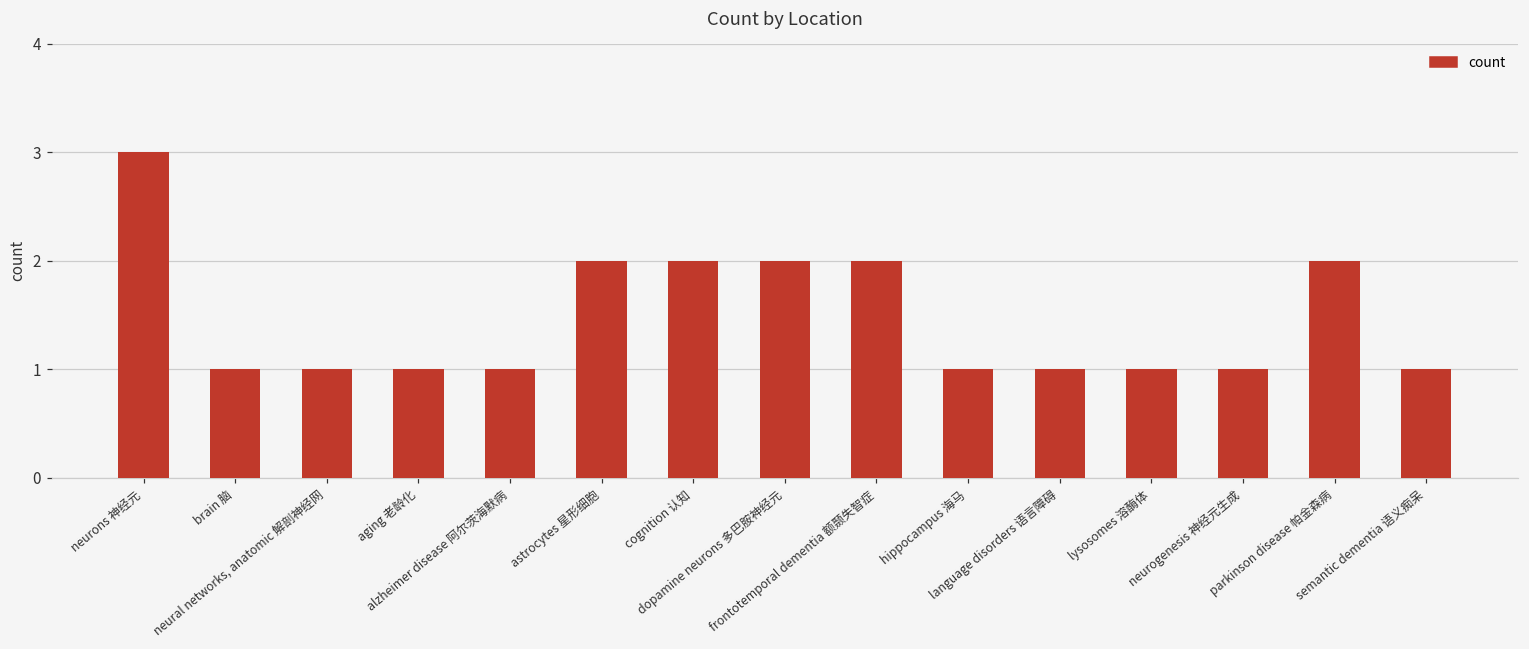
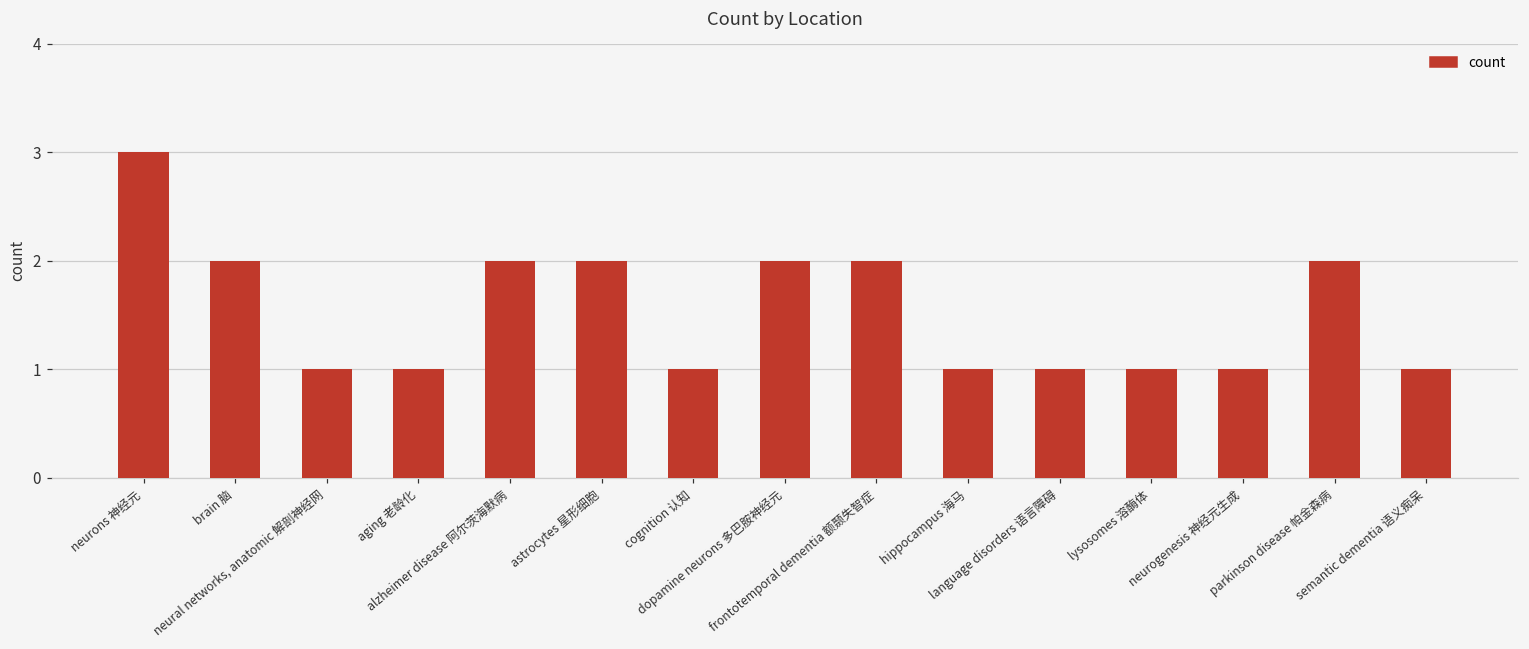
  {
    "neurons 神经元": 3,
-   "brain 脑": 1,
+   "brain 脑": 2,
    "neural networks, anatomic 解剖神经网": 1,
    "aging 老龄化": 1,
-   "alzheimer disease 阿尔茨海默病": 1,
+   "alzheimer disease 阿尔茨海默病": 2,
    "astrocytes 星形细胞": 2,
-   "cognition 认知": 2,
+   "cognition 认知": 1,
    "dopamine neurons 多巴胺神经元": 2,
    "frontotemporal dementia 额颞失智症": 2,
    "hippocampus 海马": 1,
    "language disorders 语言障碍": 1,
    "lysosomes 溶酶体": 1,
    "neurogenesis 神经元生成": 1,
    "parkinson disease 帕金森病": 2,
    "semantic dementia 语义痴呆": 1
  }
